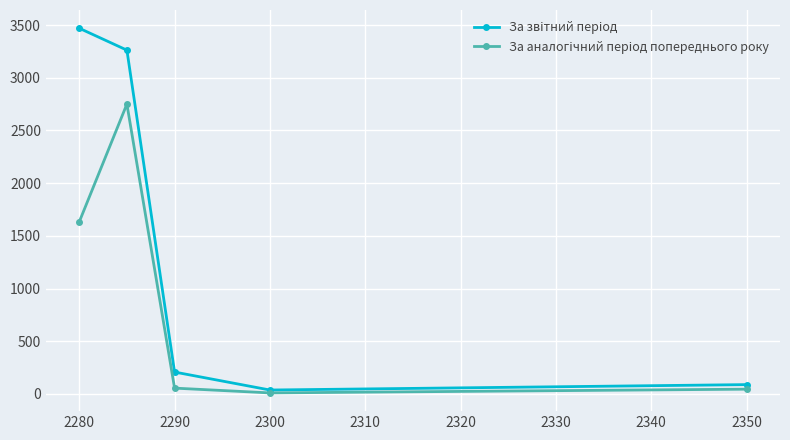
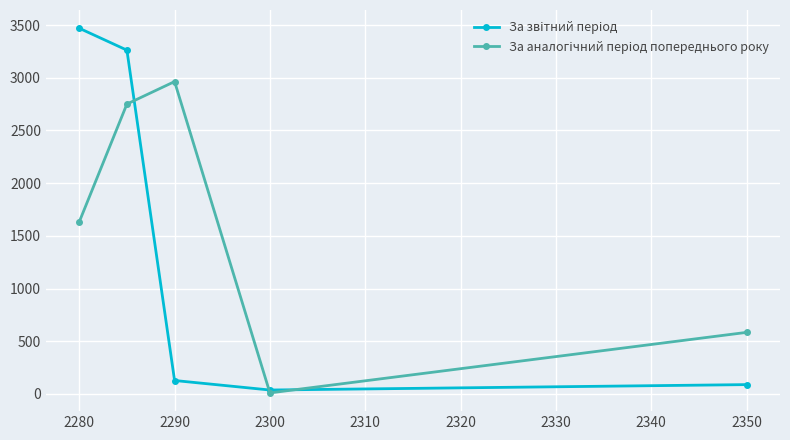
  {
    "За звітний період": {
      "2280": 3470,
-     "2290": 210,
+     "2290": 130,
      "2300": 40,
      "2350": 90
    },
    "За аналогічний період попереднього року": {
      "2280": 1630,
-     "2290": 60,
+     "2290": 2960,
      "2300": 10,
-     "2350": 50
+     "2350": 580
    }
  }
